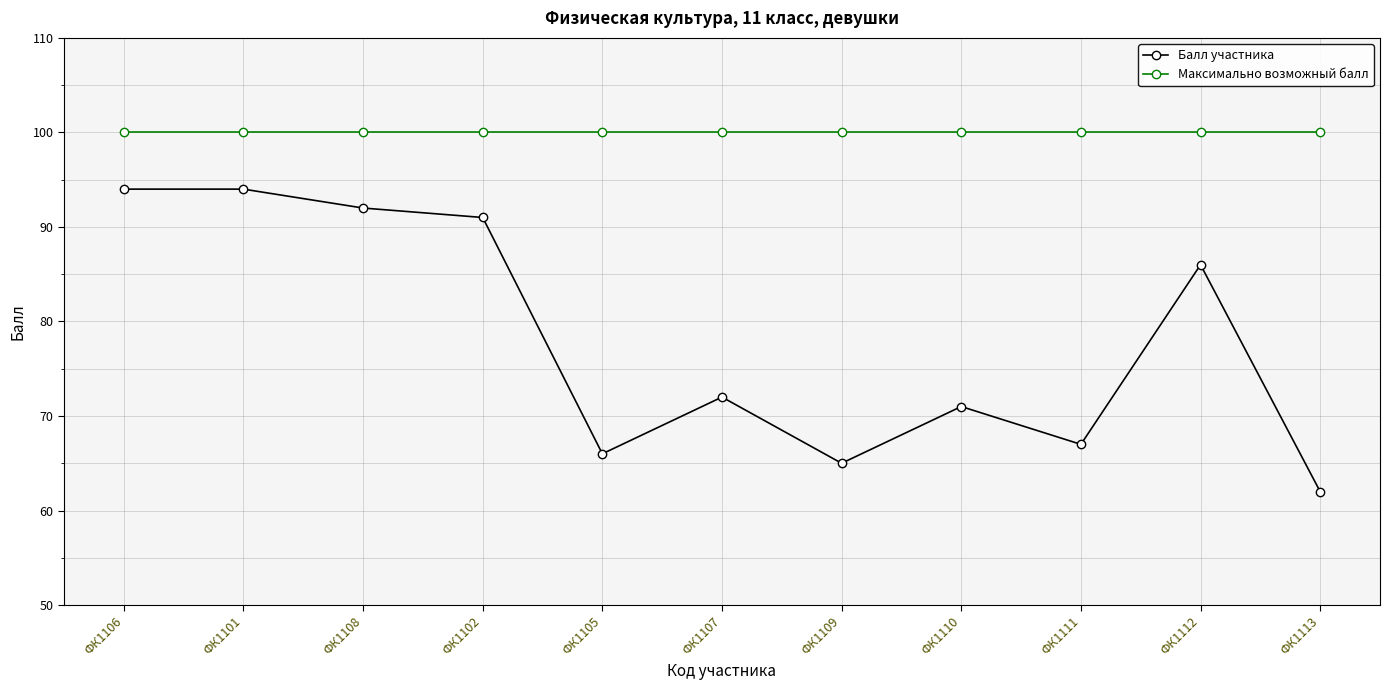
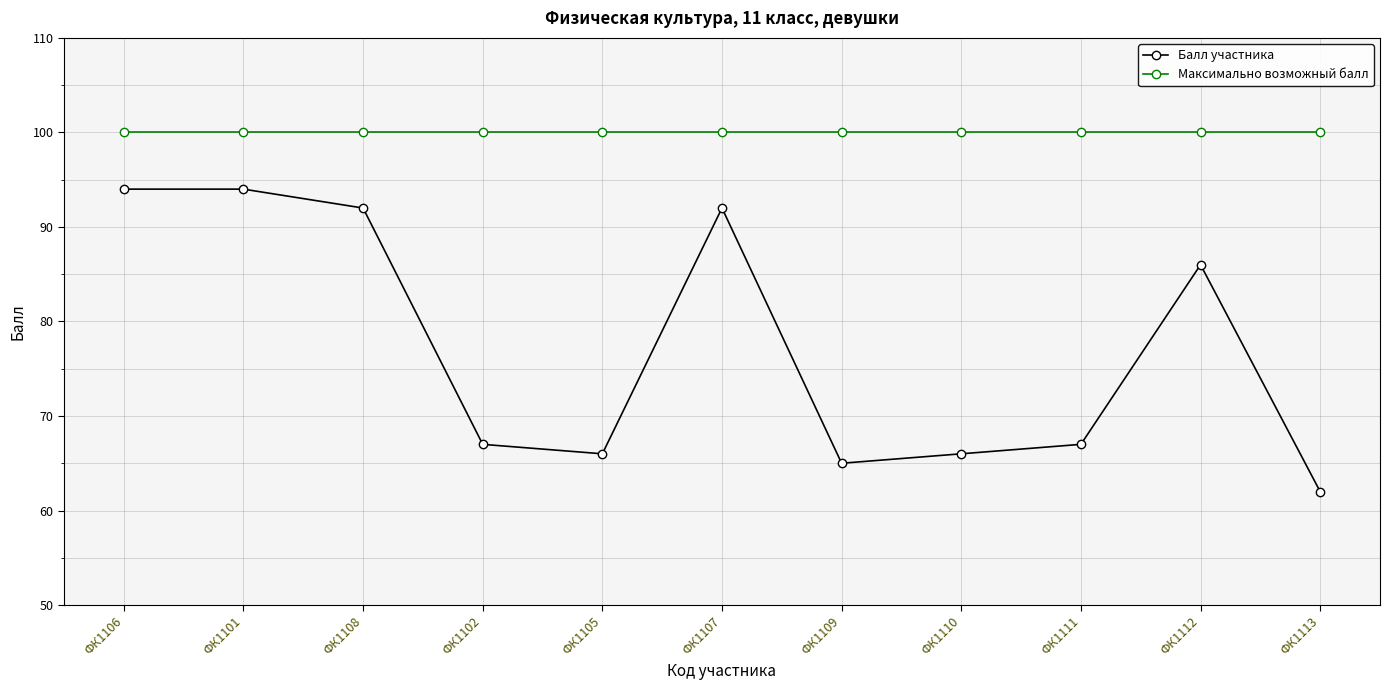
  {
    "Балл участника": {
      "ФК1106": 94,
      "ФК1101": 94,
      "ФК1108": 92,
-     "ФК1102": 91,
+     "ФК1102": 67,
      "ФК1105": 66,
-     "ФК1107": 72,
+     "ФК1107": 92,
      "ФК1109": 65,
-     "ФК1110": 71,
+     "ФК1110": 66,
      "ФК1111": 67,
      "ФК1112": 86,
      "ФК1113": 62
    },
    "Максимально возможный балл": {
      "ФК1106": 100,
      "ФК1101": 100,
      "ФК1108": 100,
      "ФК1102": 100,
      "ФК1105": 100,
      "ФК1107": 100,
      "ФК1109": 100,
      "ФК1110": 100,
      "ФК1111": 100,
      "ФК1112": 100,
      "ФК1113": 100
    }
  }
